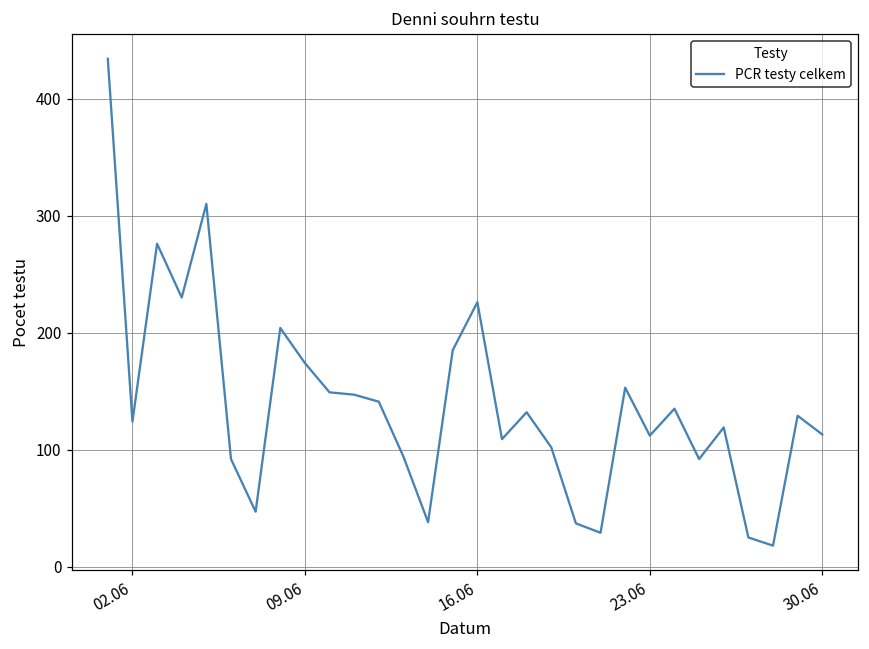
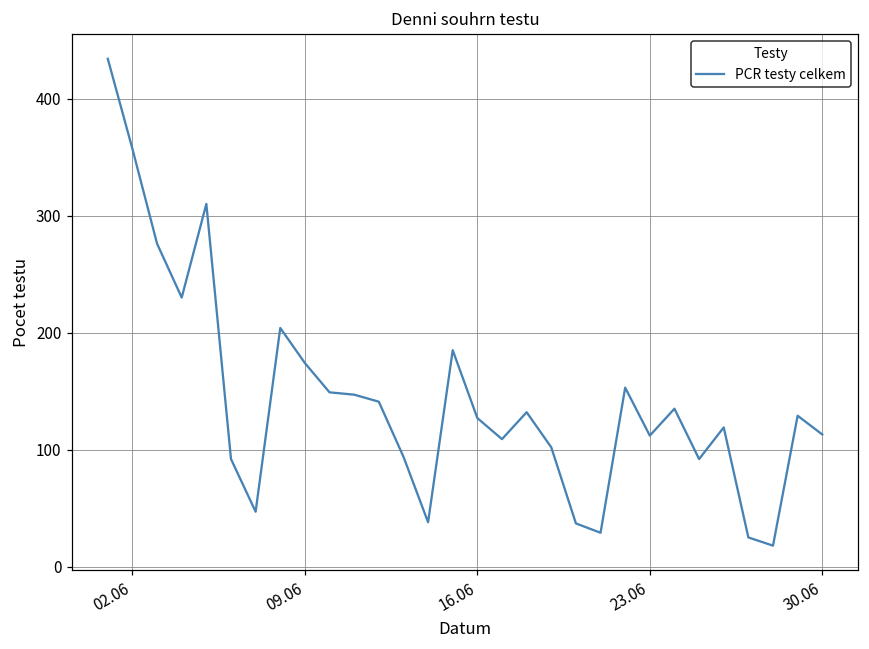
  {
-   "02.06": 124,
+   "02.06": 357,
    "09.06": 174,
-   "16.06": 226,
+   "16.06": 127,
    "23.06": 112,
    "30.06": 113
  }
